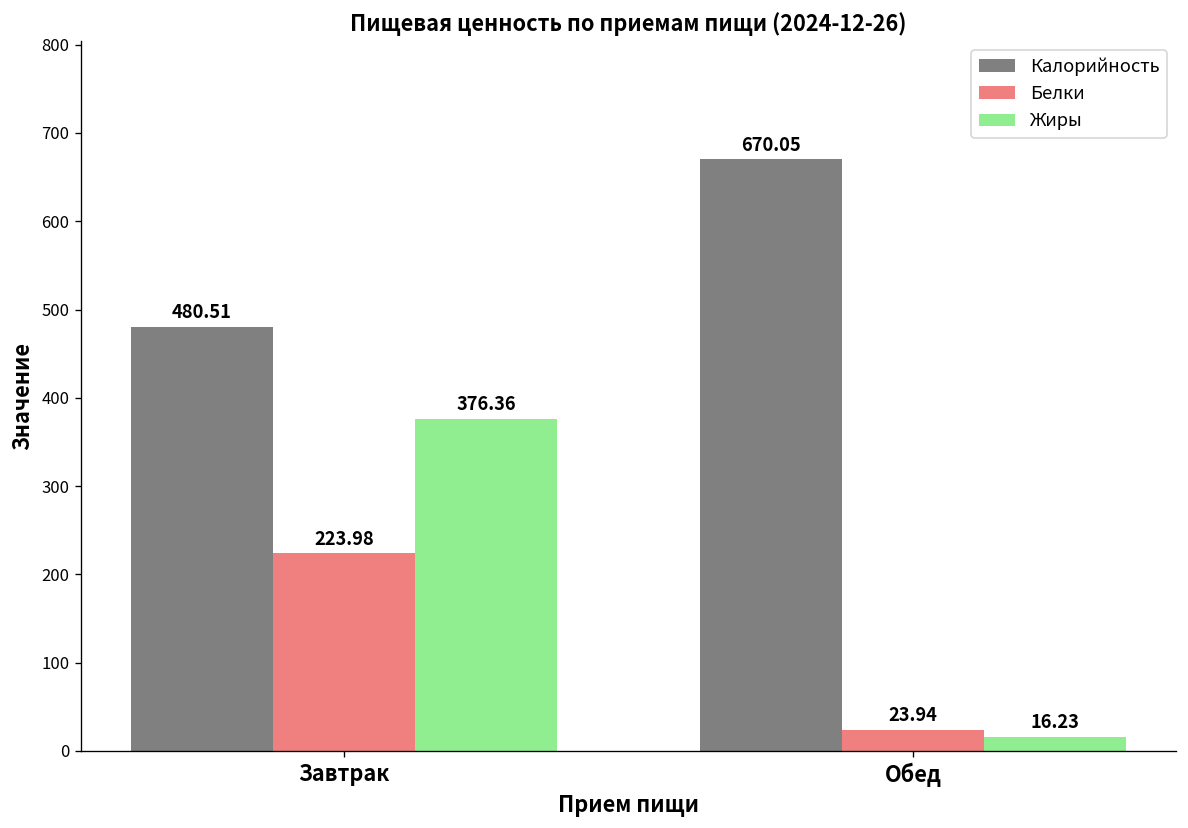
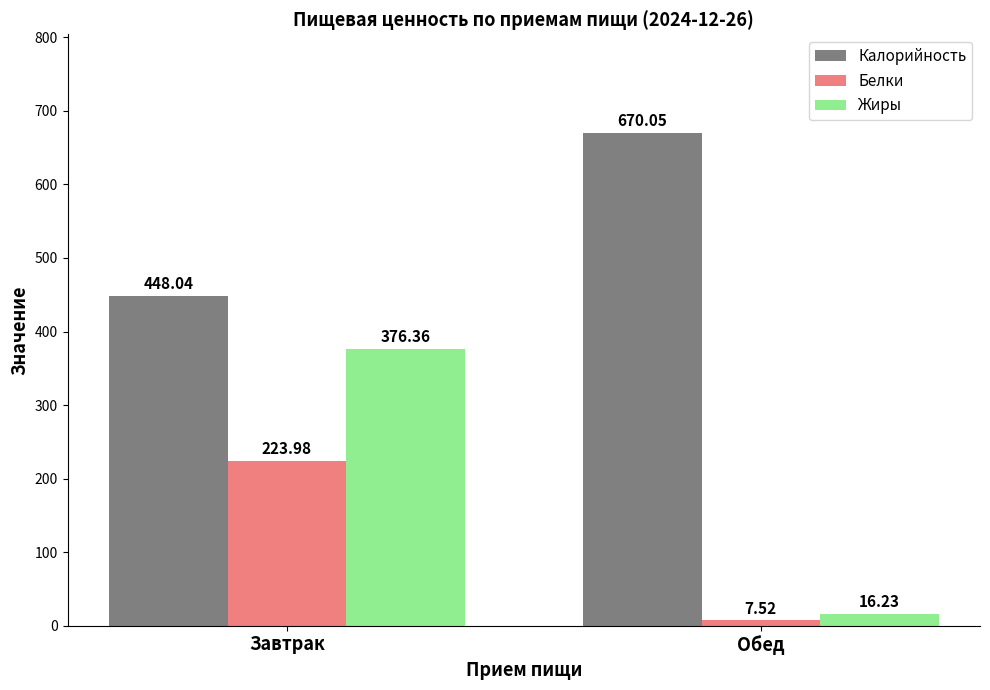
  {
    "Калорийность": {
-     "Завтрак": 480.51,
+     "Завтрак": 448.04,
      "Обед": 670.05
    },
    "Белки": {
      "Завтрак": 223.98,
-     "Обед": 23.94
+     "Обед": 7.52
    },
    "Жиры": {
      "Завтрак": 376.36,
      "Обед": 16.23
    }
  }
